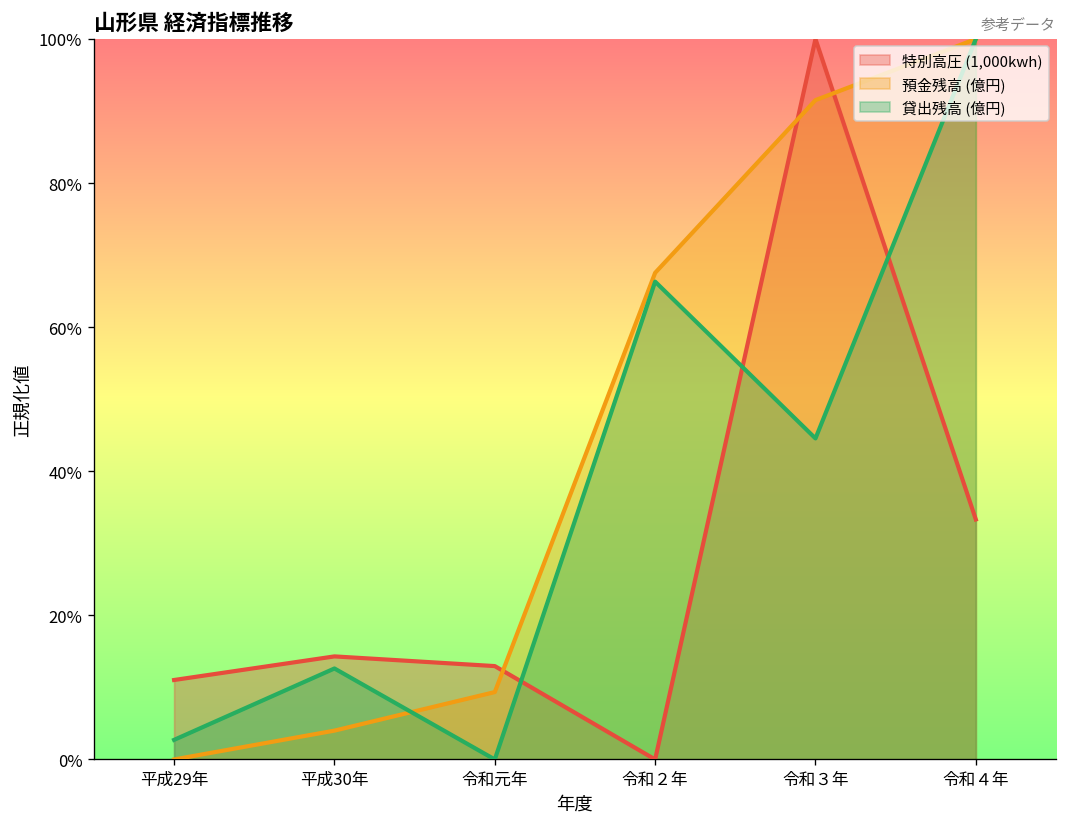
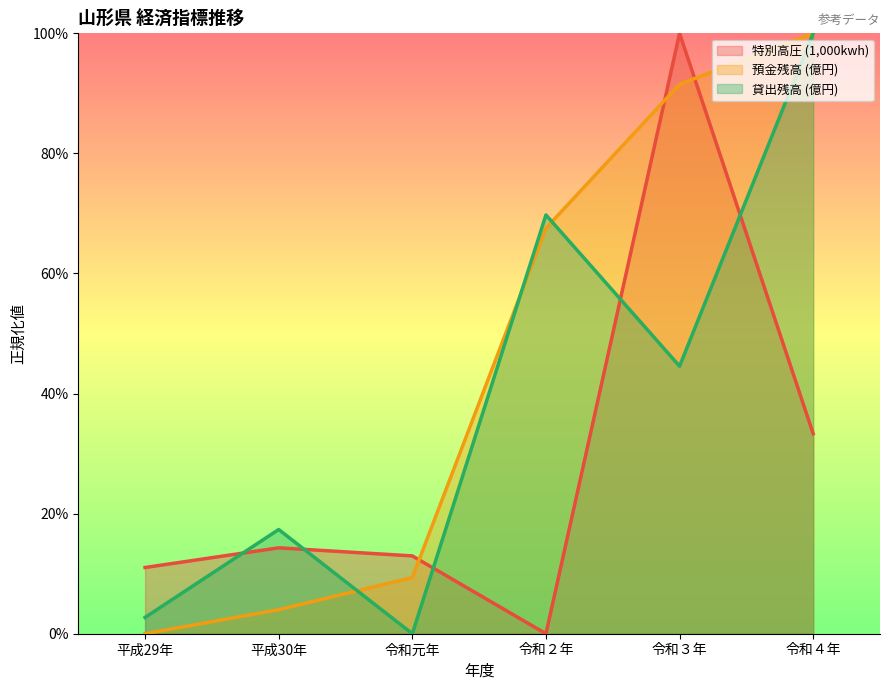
  {
    "貸出残高 (億円)": {
      "平成29年": "3%",
-     "平成30年": "13%",
+     "平成30年": "17%",
      "令和元年": "0%",
-     "令和２年": "66%",
+     "令和２年": "70%",
      "令和３年": "45%"
    }
  }
